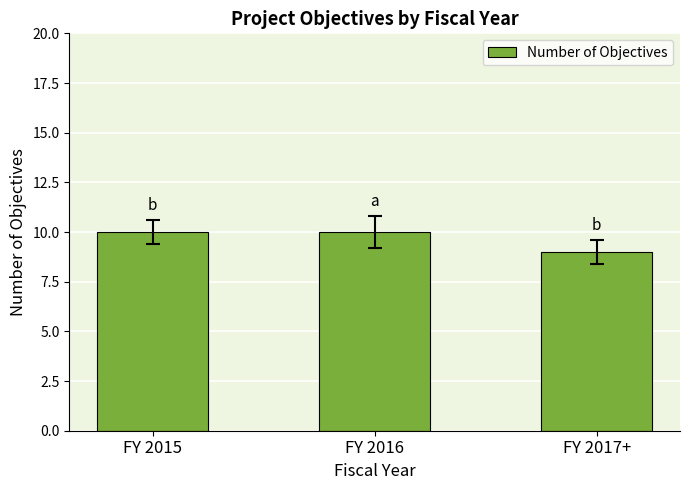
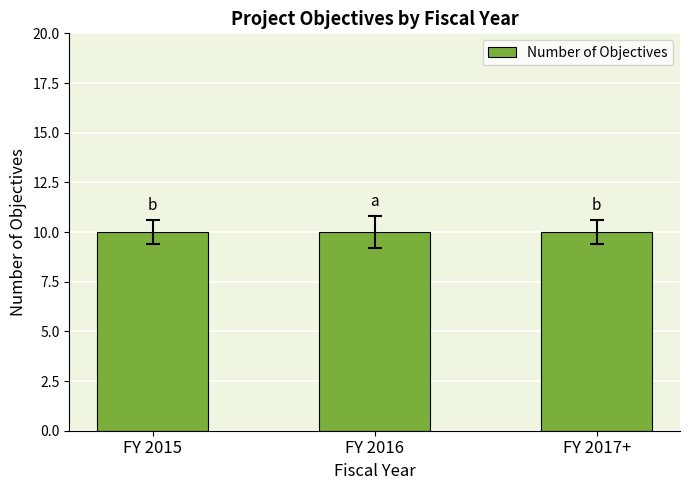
  {
    "Number of Objectives": {
      "FY 2015": 10,
      "FY 2016": 10,
-     "FY 2017+": 9
+     "FY 2017+": 10
    }
  }
